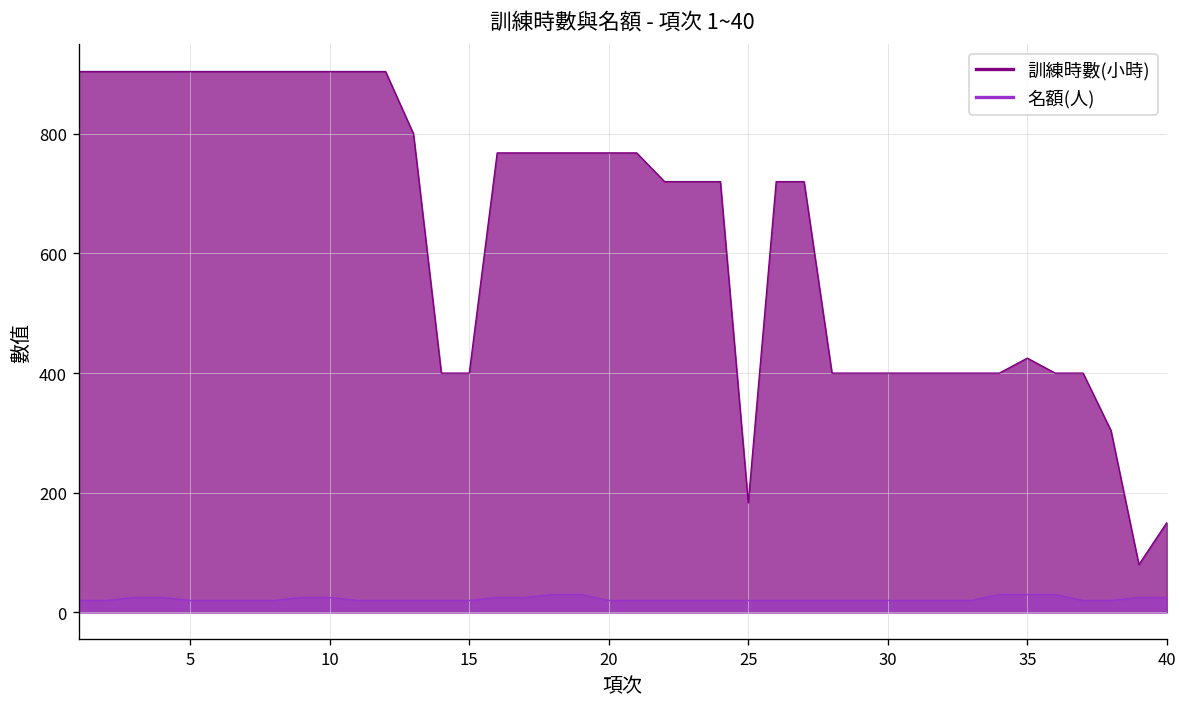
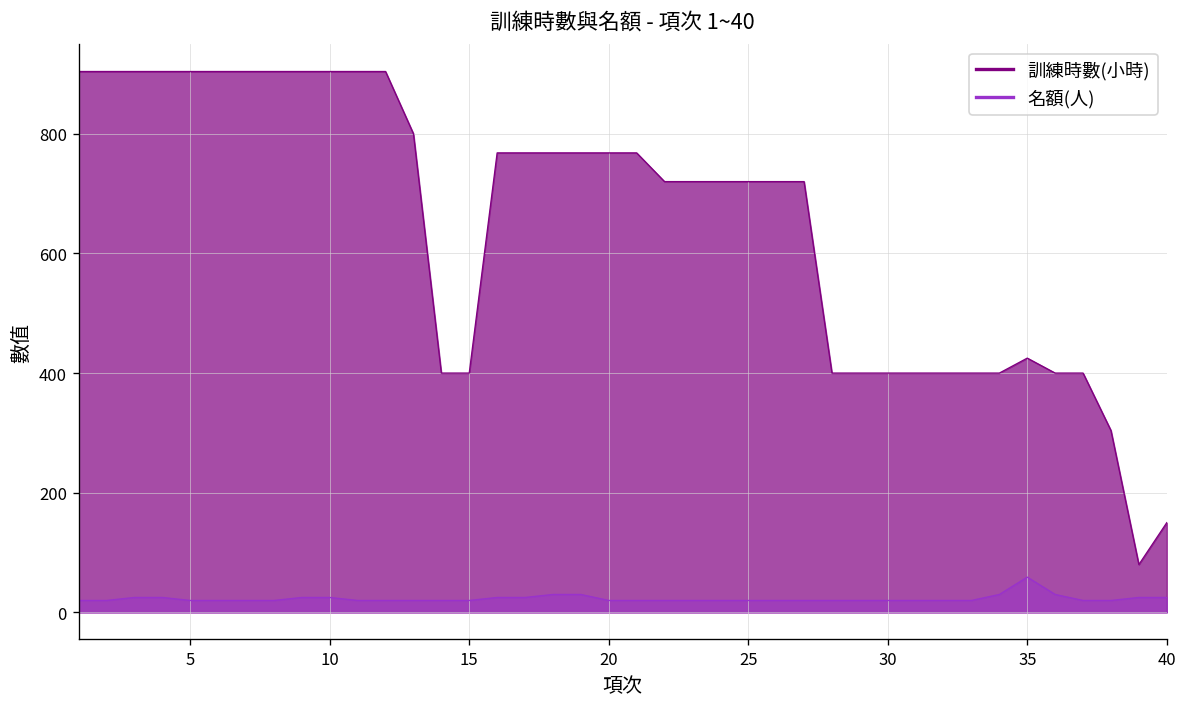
  {
    "訓練時數(小時)": {
      "5": 900,
      "10": 900,
      "15": 400,
      "20": 770,
-     "25": 180,
+     "25": 720,
      "30": 400,
      "35": 430,
      "40": 150
    },
    "名額(人)": {
      "5": 20,
      "10": 30,
      "15": 20,
      "20": 20,
      "25": 20,
      "30": 20,
-     "35": 30,
+     "35": 60,
      "40": 30
    }
  }
